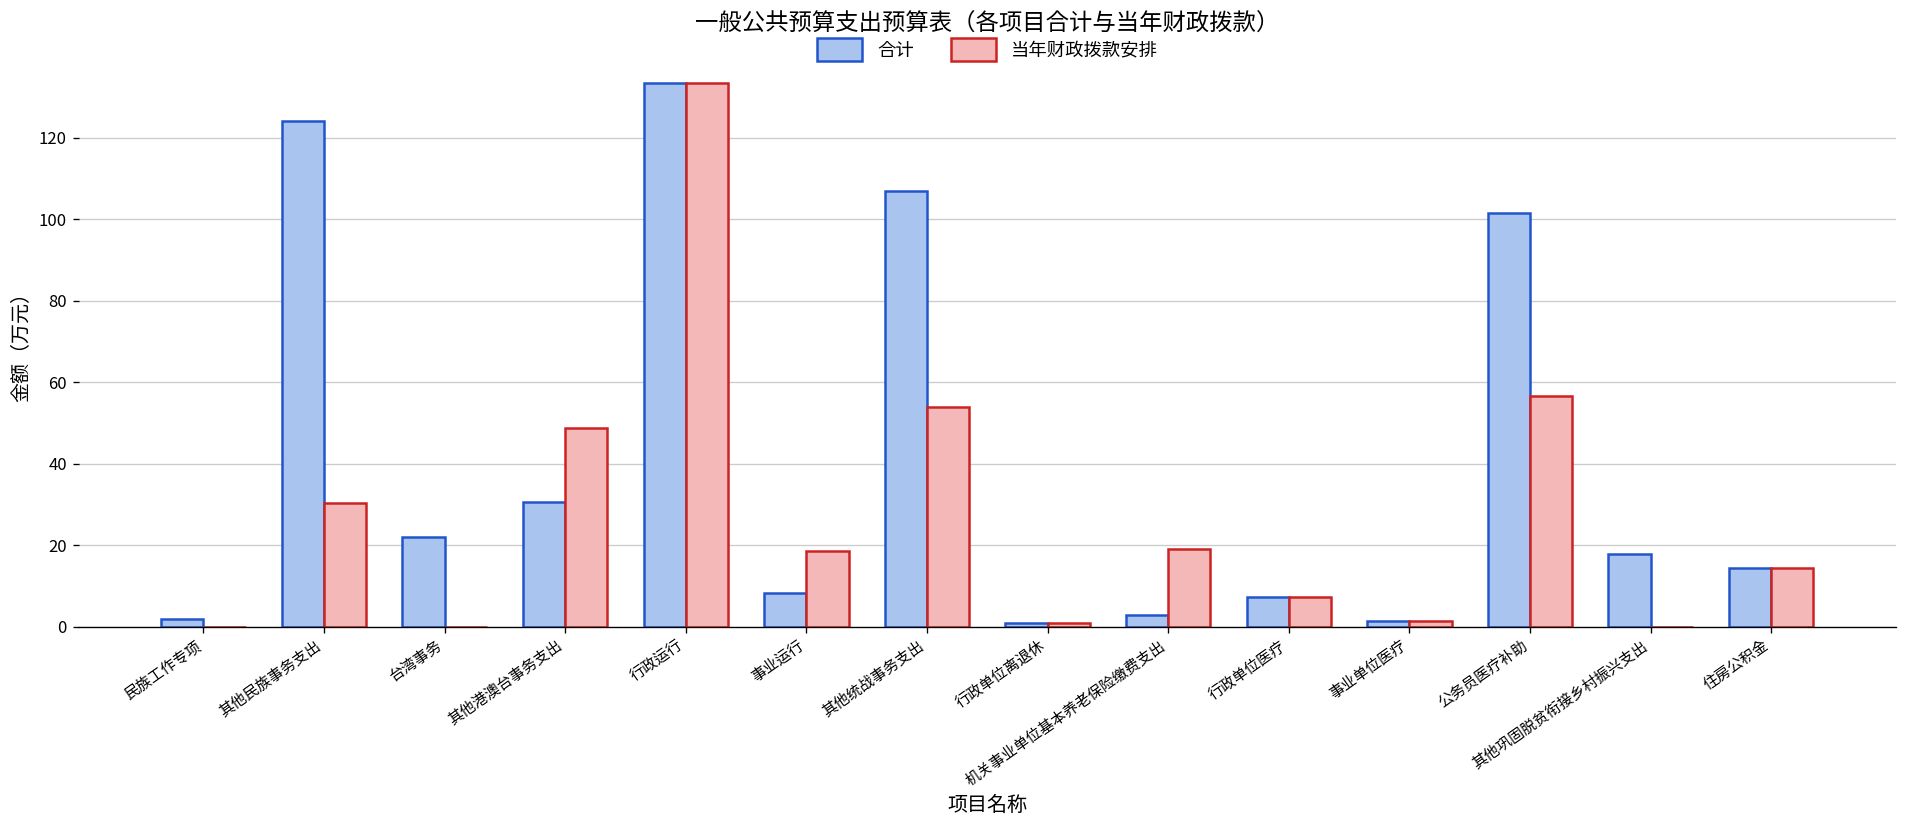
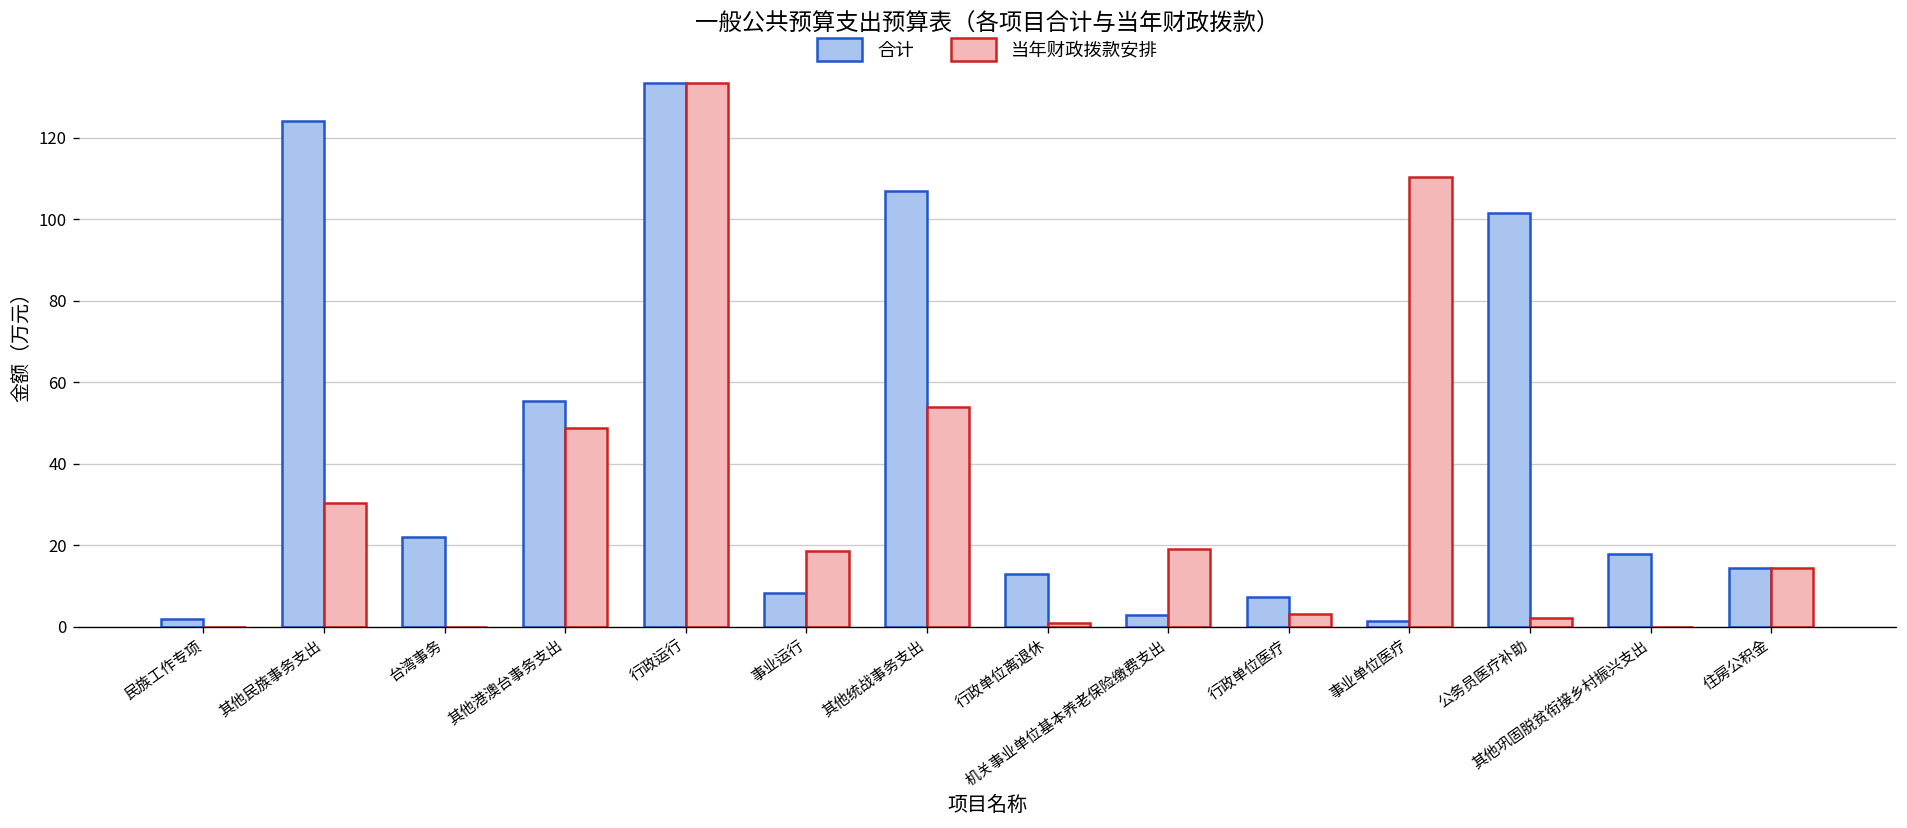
  {
    "合计": {
      "民族工作专项": 2,
      "其他民族事务支出": 124,
      "台湾事务": 22,
-     "其他港澳台事务支出": 31,
+     "其他港澳台事务支出": 55,
      "行政运行": 133,
      "事业运行": 8,
      "其他统战事务支出": 107,
-     "行政单位离退休": 1,
+     "行政单位离退休": 13,
      "机关事业单位基本养老保险缴费支出": 3,
      "行政单位医疗": 7,
      "事业单位医疗": 2,
      "公务员医疗补助": 101,
      "其他巩固脱贫衔接乡村振兴支出": 18,
      "住房公积金": 14
    },
    "当年财政拨款安排": {
      "民族工作专项": 0,
      "其他民族事务支出": 30,
      "台湾事务": 0,
      "其他港澳台事务支出": 49,
      "行政运行": 133,
      "事业运行": 19,
      "其他统战事务支出": 54,
      "行政单位离退休": 1,
      "机关事业单位基本养老保险缴费支出": 19,
-     "行政单位医疗": 7,
-     "事业单位医疗": 2,
-     "公务员医疗补助": 57,
+     "行政单位医疗": 3,
+     "事业单位医疗": 110,
+     "公务员医疗补助": 2,
      "其他巩固脱贫衔接乡村振兴支出": 0,
      "住房公积金": 14
    }
  }
